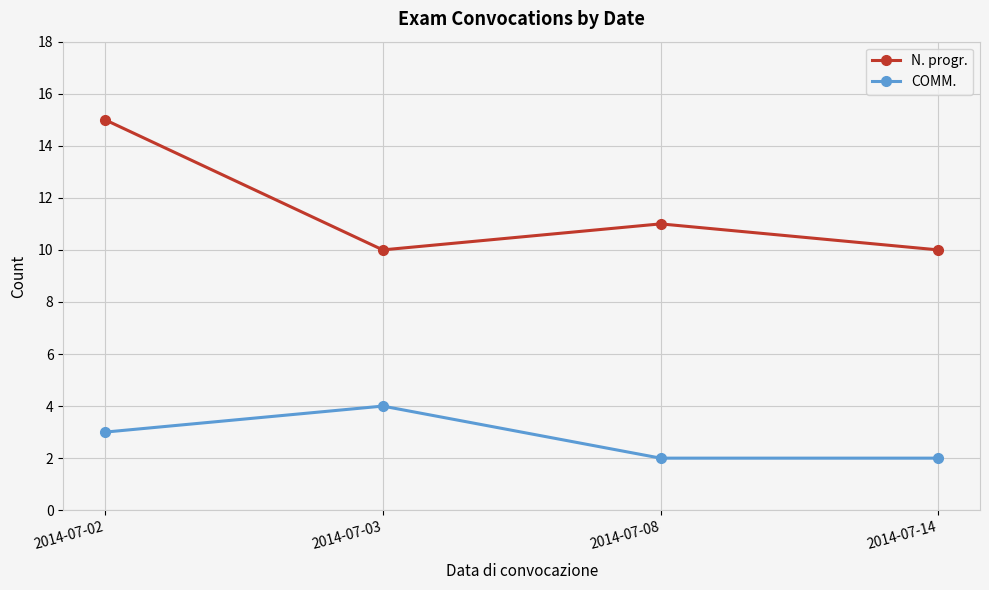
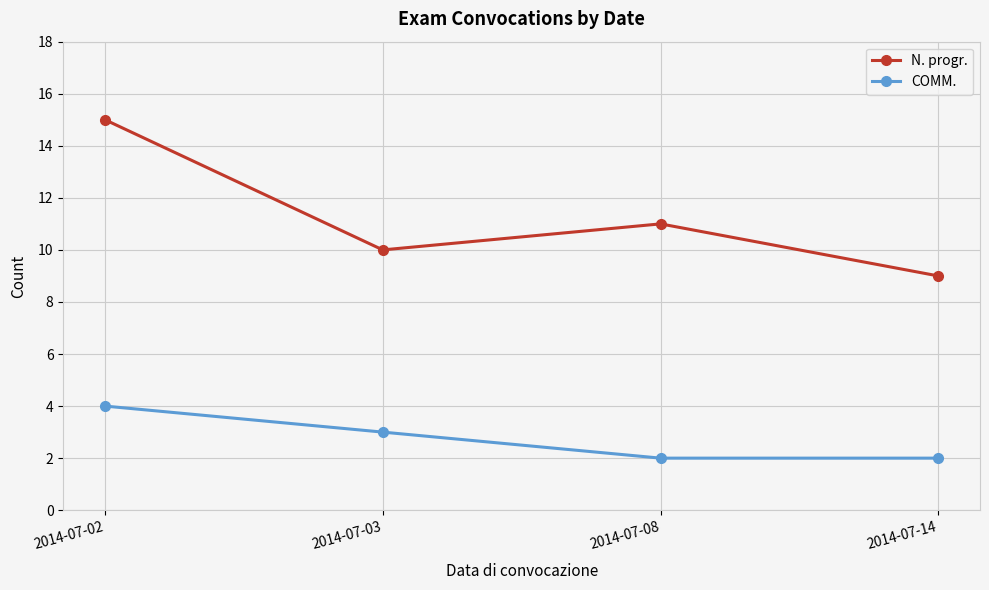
  {
    "N. progr.": {
      "2014-07-02": 15,
      "2014-07-03": 10,
      "2014-07-08": 11,
-     "2014-07-14": 10
+     "2014-07-14": 9
    },
    "COMM.": {
-     "2014-07-02": 3,
-     "2014-07-03": 4,
+     "2014-07-02": 4,
+     "2014-07-03": 3,
      "2014-07-08": 2,
      "2014-07-14": 2
    }
  }
